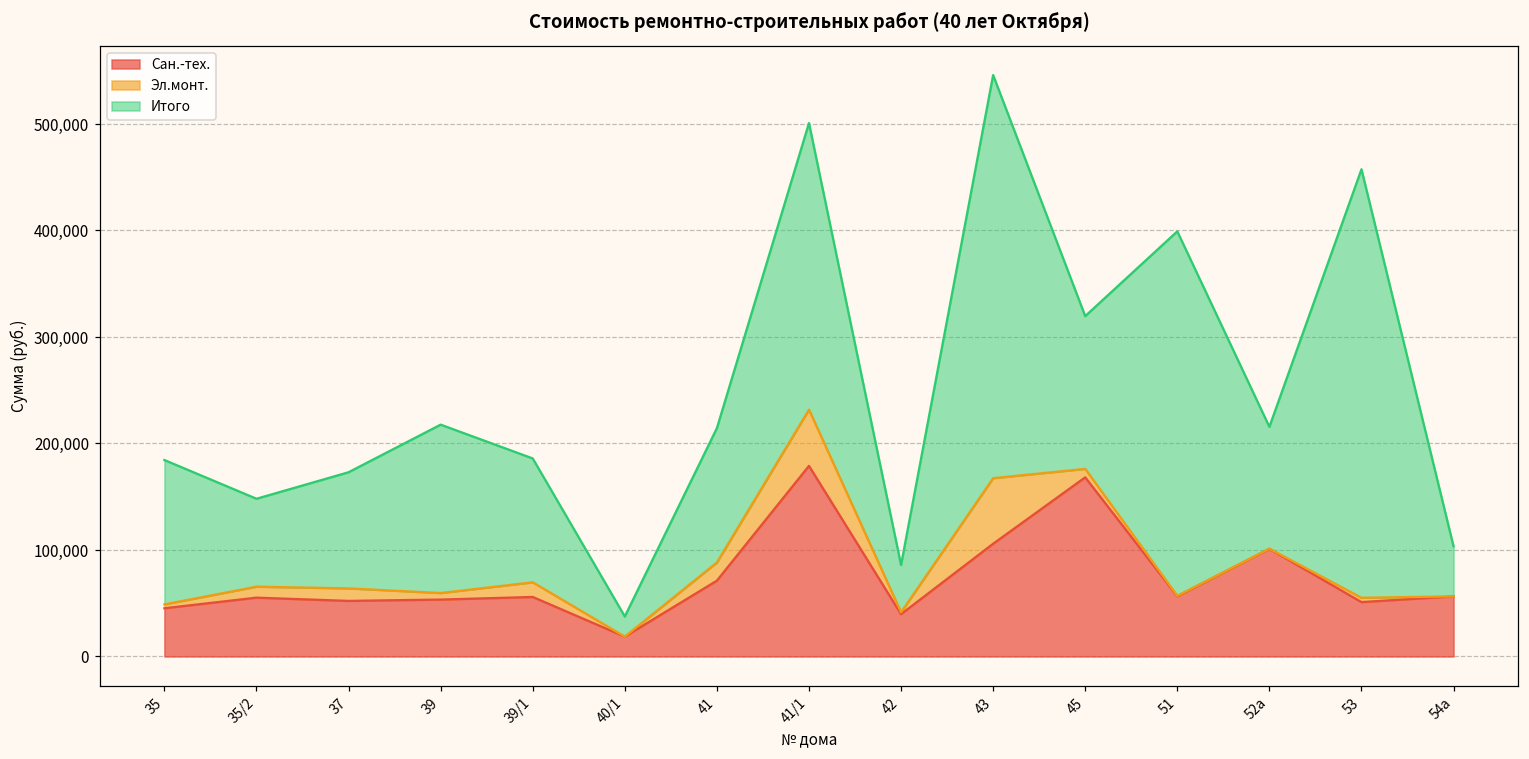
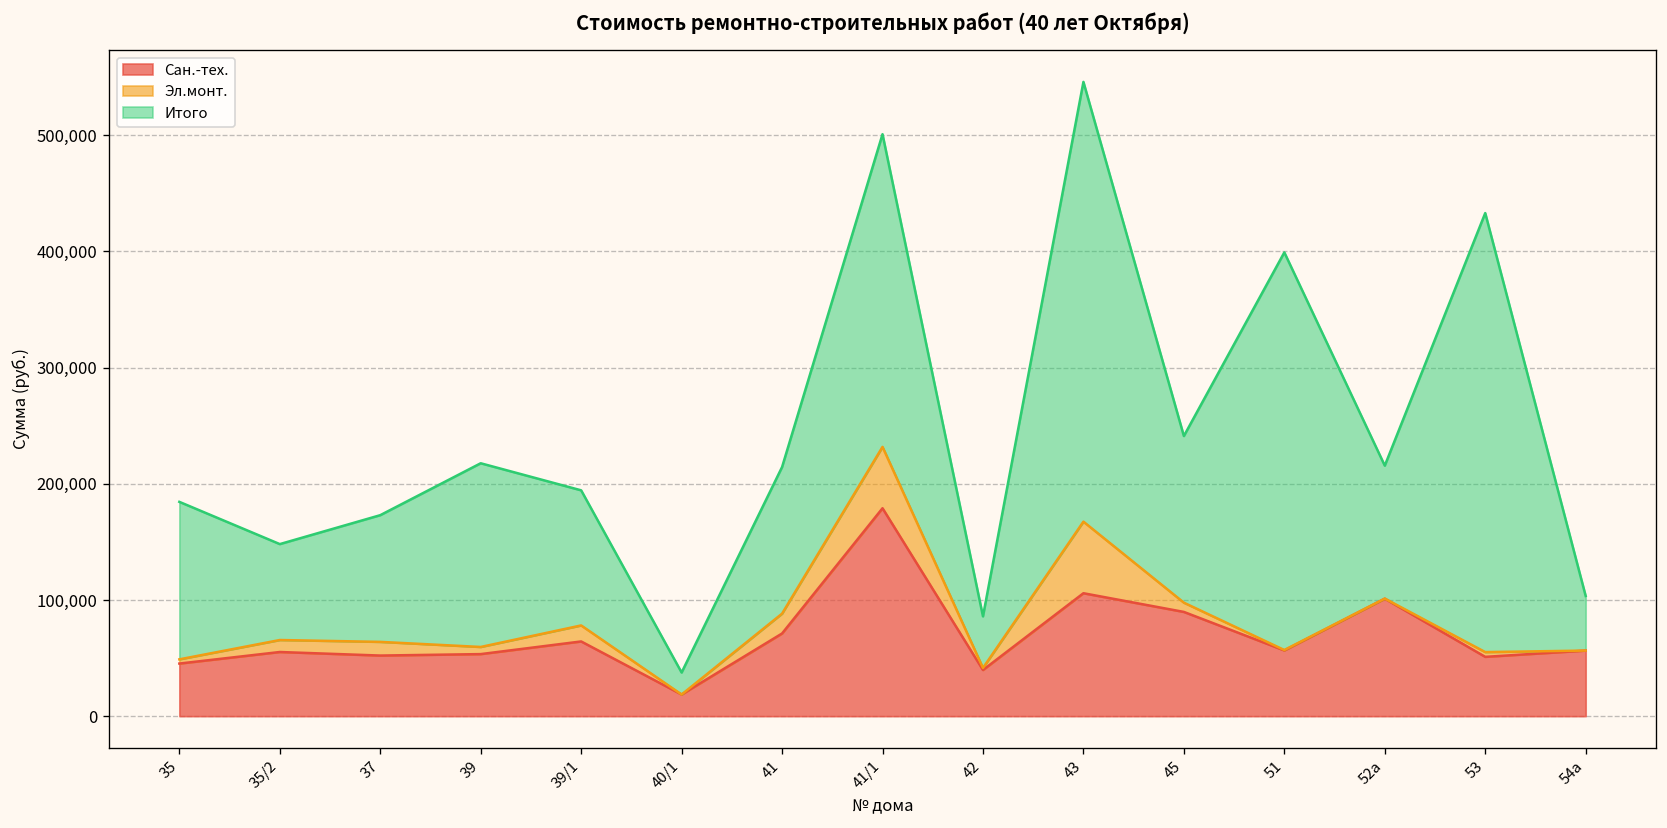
  {
    "Сан.-тех.": {
      "35": "50,000",
      "35/2": "60,000",
      "37": "50,000",
      "39": "50,000",
-     "39/1": "56,000",
+     "39/1": "64,000",
      "41": "70,000",
      "41/1": "180,000",
      "43": "110,000",
-     "45": "170,000",
+     "45": "90,000",
      "53": "50,000"
    },
    "Эл.монт.": {
      "35": "0",
      "35/2": "10,000",
      "37": "10,000",
      "39": "10,000",
      "39/1": "10,000",
      "41": "20,000",
      "41/1": "50,000",
      "43": "60,000",
      "45": "10,000",
      "53": "0"
    },
    "Итого": {
      "35": "140,000",
      "35/2": "80,000",
      "37": "110,000",
      "39": "160,000",
      "39/1": "120,000",
      "40/1": "20,000",
      "41": "130,000",
      "41/1": "270,000",
      "42": "40,000",
      "43": "380,000",
      "45": "140,000",
      "51": "340,000",
      "52а": "110,000",
-     "53": "400,000",
+     "53": "380,000",
      "54а": "50,000"
    }
  }
